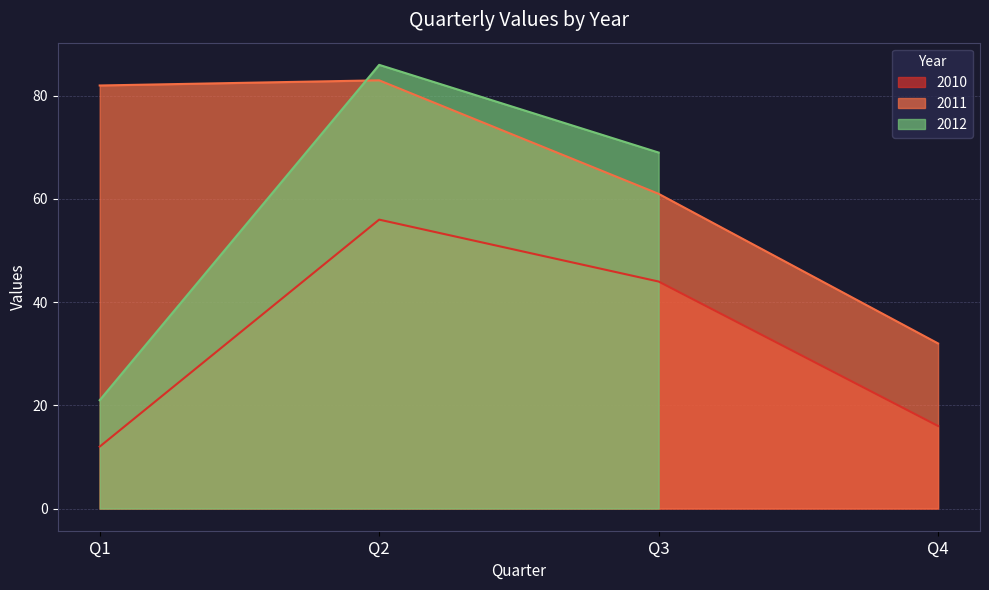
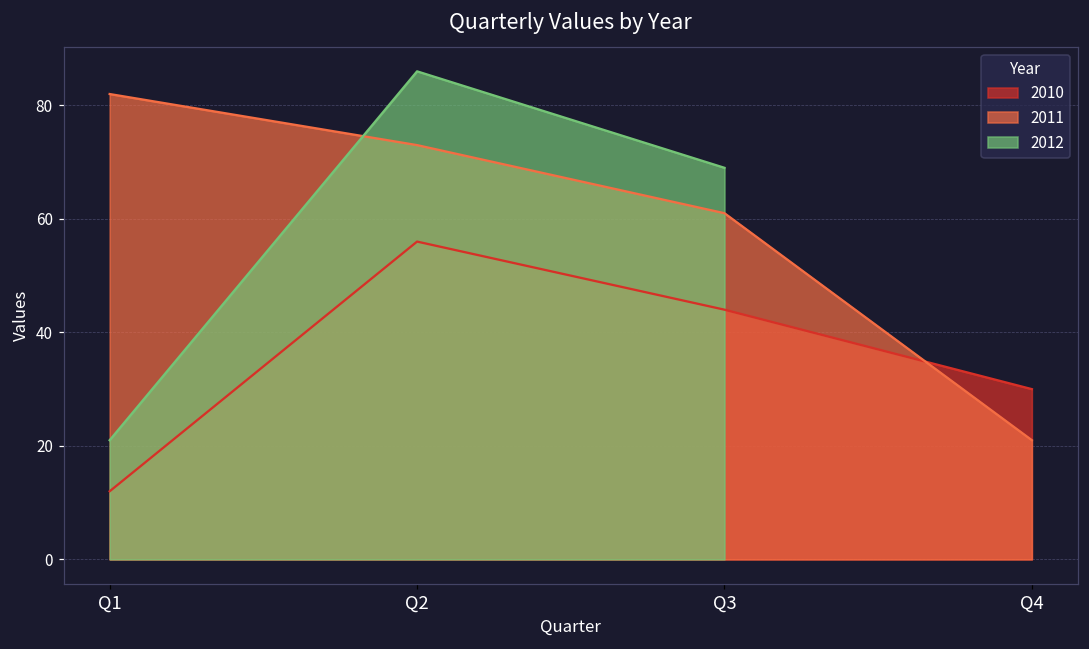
  {
    "2010": {
      "Q1": 12,
      "Q2": 56,
      "Q3": 44,
-     "Q4": 16
+     "Q4": 30
    },
    "2011": {
      "Q1": 82,
-     "Q2": 83,
+     "Q2": 73,
      "Q3": 61,
-     "Q4": 32
+     "Q4": 21
    },
    "2012": {
      "Q1": 21,
      "Q2": 86,
      "Q3": 69
    }
  }
